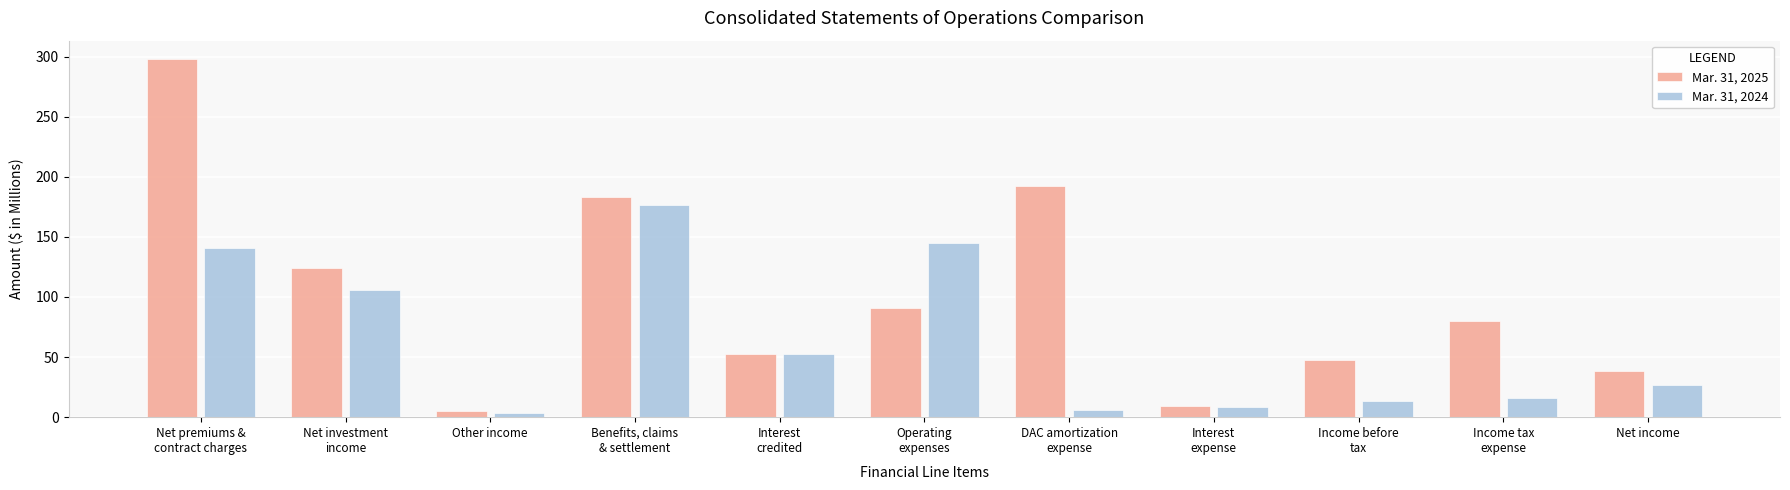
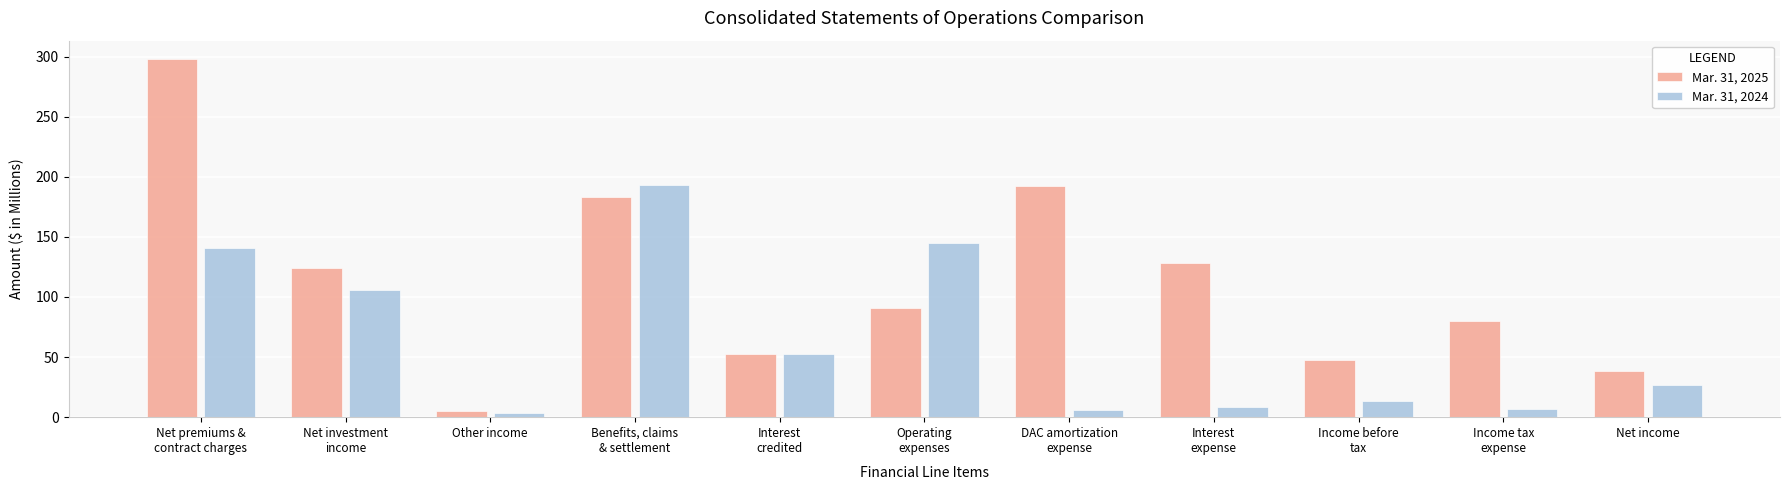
  {
    "Mar. 31, 2025": {
      "Net premiums & contract charges": 298,
      "Net investment income": 124,
      "Other income": 6,
      "Benefits, claims & settlement": 183,
      "Interest credited": 53,
      "Operating expenses": 91,
      "DAC amortization expense": 193,
-     "Interest expense": 9,
+     "Interest expense": 128,
      "Income before tax": 48,
      "Income tax expense": 80,
      "Net income": 38
    },
    "Mar. 31, 2024": {
      "Net premiums & contract charges": 141,
      "Net investment income": 105,
      "Other income": 3,
-     "Benefits, claims & settlement": 176,
+     "Benefits, claims & settlement": 193,
      "Interest credited": 53,
      "Operating expenses": 145,
      "DAC amortization expense": 6,
      "Interest expense": 9,
      "Income before tax": 13,
-     "Income tax expense": 16,
+     "Income tax expense": 7,
      "Net income": 27
    }
  }
